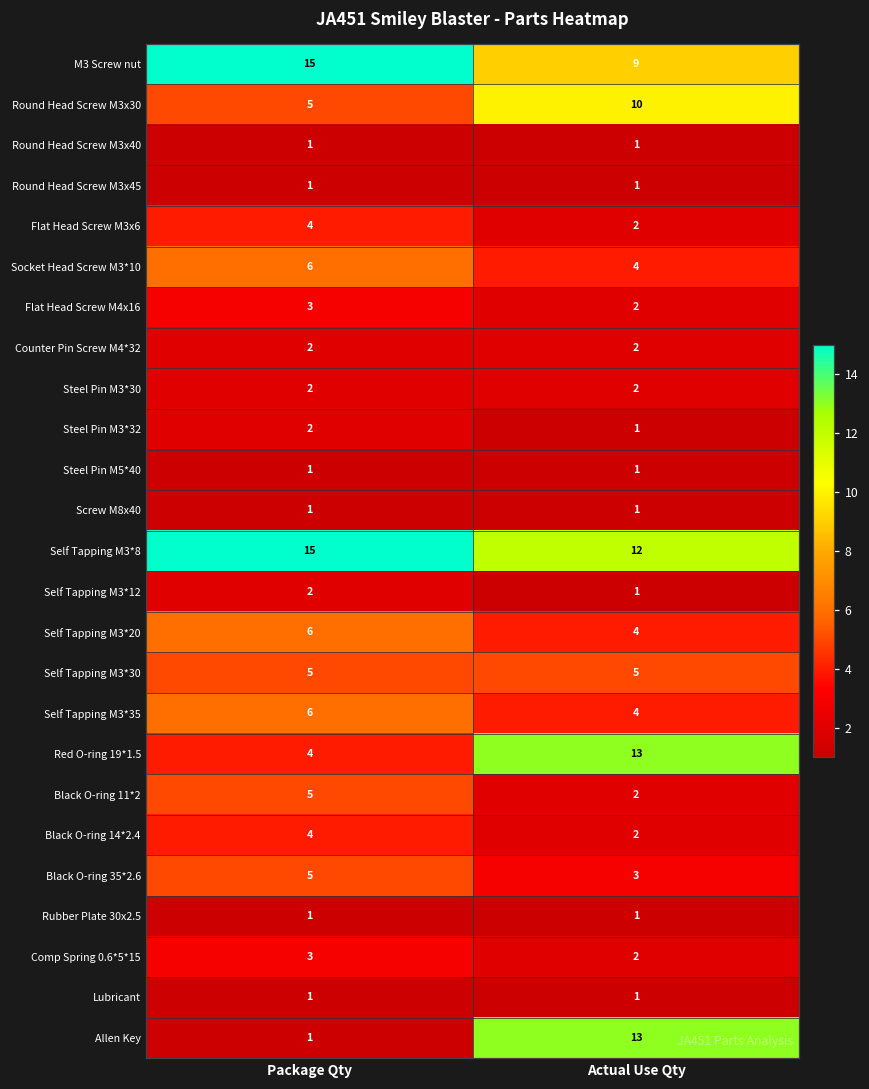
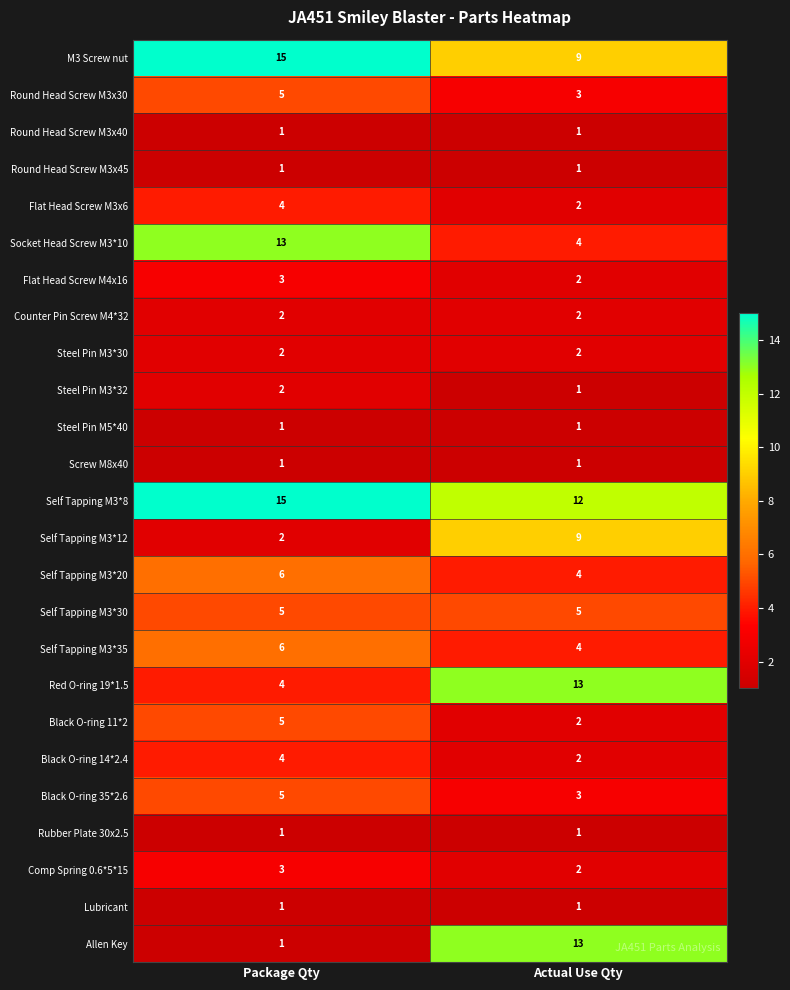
  {
    "M3 Screw nut": {
      "Package Qty": 15,
      "Actual Use Qty": 9
    },
    "Round Head Screw M3x30": {
      "Package Qty": 5,
-     "Actual Use Qty": 10
+     "Actual Use Qty": 3
    },
    "Round Head Screw M3x40": {
      "Package Qty": 1,
      "Actual Use Qty": 1
    },
    "Round Head Screw M3x45": {
      "Package Qty": 1,
      "Actual Use Qty": 1
    },
    "Flat Head Screw M3x6": {
      "Package Qty": 4,
      "Actual Use Qty": 2
    },
    "Socket Head Screw M3*10": {
-     "Package Qty": 6,
+     "Package Qty": 13,
      "Actual Use Qty": 4
    },
    "Flat Head Screw M4x16": {
      "Package Qty": 3,
      "Actual Use Qty": 2
    },
    "Counter Pin Screw M4*32": {
      "Package Qty": 2,
      "Actual Use Qty": 2
    },
    "Steel Pin M3*30": {
      "Package Qty": 2,
      "Actual Use Qty": 2
    },
    "Steel Pin M3*32": {
      "Package Qty": 2,
      "Actual Use Qty": 1
    },
    "Steel Pin M5*40": {
      "Package Qty": 1,
      "Actual Use Qty": 1
    },
    "Screw M8x40": {
      "Package Qty": 1,
      "Actual Use Qty": 1
    },
    "Self Tapping M3*8": {
      "Package Qty": 15,
      "Actual Use Qty": 12
    },
    "Self Tapping M3*12": {
      "Package Qty": 2,
-     "Actual Use Qty": 1
+     "Actual Use Qty": 9
    },
    "Self Tapping M3*20": {
      "Package Qty": 6,
      "Actual Use Qty": 4
    },
    "Self Tapping M3*30": {
      "Package Qty": 5,
      "Actual Use Qty": 5
    },
    "Self Tapping M3*35": {
      "Package Qty": 6,
      "Actual Use Qty": 4
    },
    "Red O-ring 19*1.5": {
      "Package Qty": 4,
      "Actual Use Qty": 13
    },
    "Black O-ring 11*2": {
      "Package Qty": 5,
      "Actual Use Qty": 2
    },
    "Black O-ring 14*2.4": {
      "Package Qty": 4,
      "Actual Use Qty": 2
    },
    "Black O-ring 35*2.6": {
      "Package Qty": 5,
      "Actual Use Qty": 3
    },
    "Rubber Plate 30x2.5": {
      "Package Qty": 1,
      "Actual Use Qty": 1
    },
    "Comp Spring 0.6*5*15": {
      "Package Qty": 3,
      "Actual Use Qty": 2
    },
    "Lubricant": {
      "Package Qty": 1,
      "Actual Use Qty": 1
    },
    "Allen Key": {
      "Package Qty": 1
    }
  }
